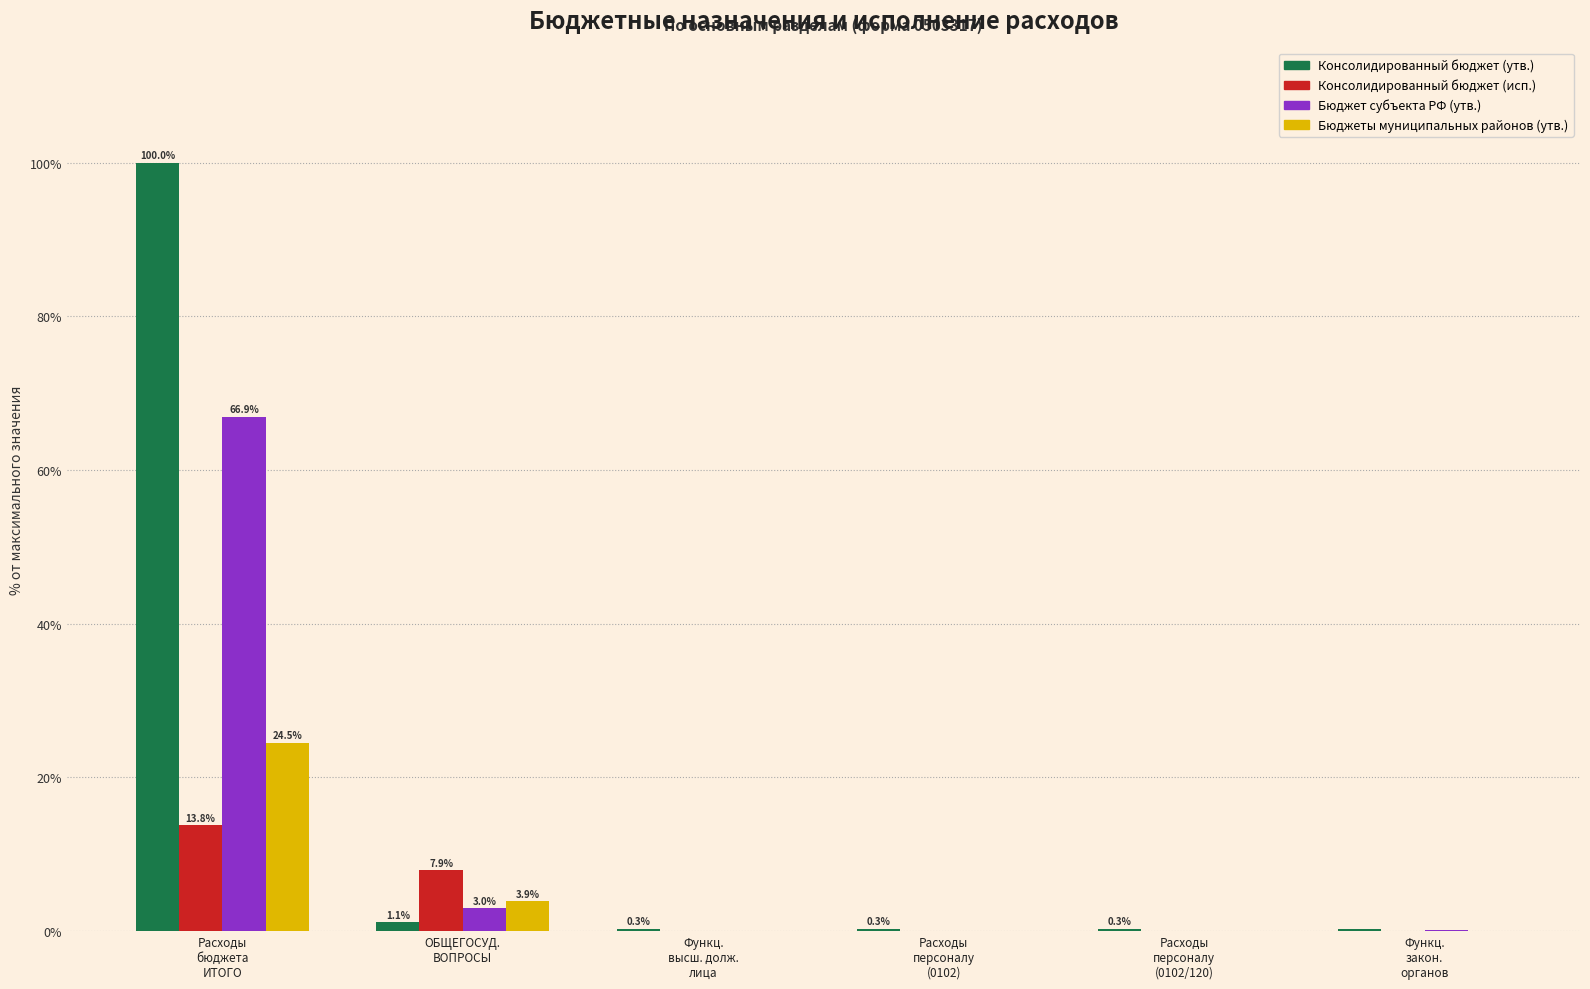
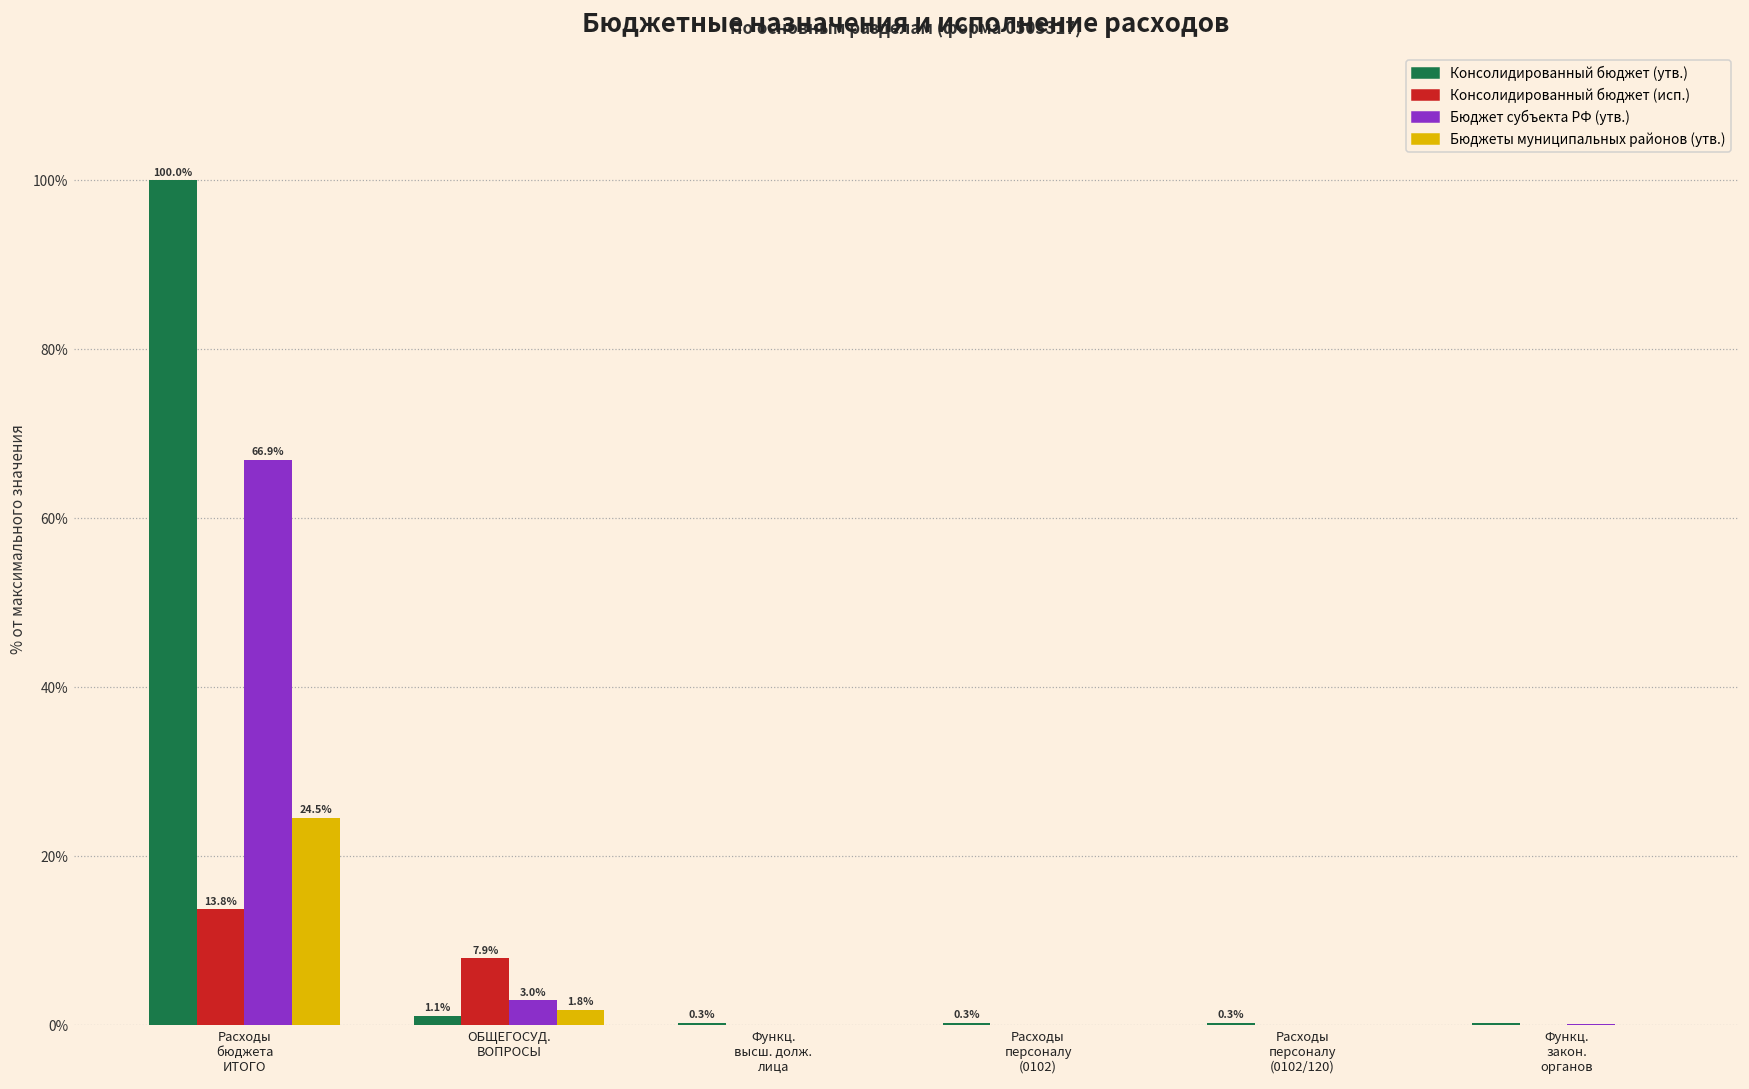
  {
    "Консолидированный бюджет (утв.)": {
      "Расходы бюджета ИТОГО": "100.0%",
      "ОБЩЕГОСУД. ВОПРОСЫ": "1.1%",
      "Функц. высш. долж. лица": "0.3%",
      "Расходы персоналу (0102)": "0.3%",
      "Расходы персоналу (0102/120)": "0.3%"
    },
    "Консолидированный бюджет (исп.)": {
      "Расходы бюджета ИТОГО": "13.8%",
      "ОБЩЕГОСУД. ВОПРОСЫ": "7.9%"
    },
    "Бюджет субъекта РФ (утв.)": {
      "Расходы бюджета ИТОГО": "66.9%",
      "ОБЩЕГОСУД. ВОПРОСЫ": "3.0%"
    },
    "Бюджеты муниципальных районов (утв.)": {
      "Расходы бюджета ИТОГО": "24.5%",
-     "ОБЩЕГОСУД. ВОПРОСЫ": "3.9%"
+     "ОБЩЕГОСУД. ВОПРОСЫ": "1.8%"
    }
  }
